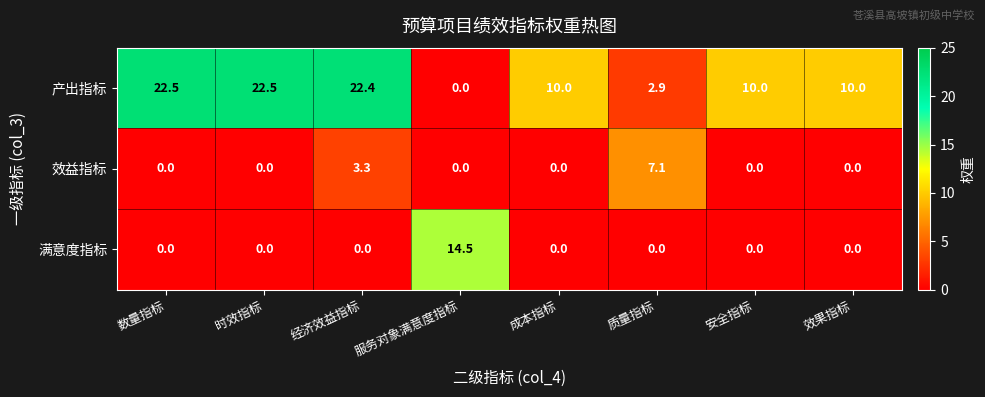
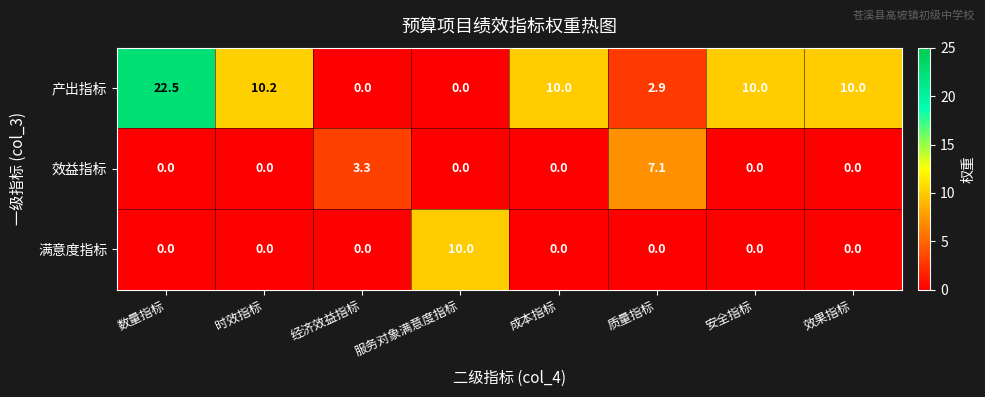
  {
    "产出指标": {
      "数量指标": 22.5,
-     "时效指标": 22.5,
-     "经济效益指标": 22.4,
+     "时效指标": 10.2,
+     "经济效益指标": 0.0,
      "服务对象满意度指标": 0.0,
      "成本指标": 10.0,
      "质量指标": 2.9,
      "安全指标": 10.0,
      "效果指标": 10.0
    },
    "效益指标": {
      "数量指标": 0.0,
      "时效指标": 0.0,
      "经济效益指标": 3.3,
      "服务对象满意度指标": 0.0,
      "成本指标": 0.0,
      "质量指标": 7.1,
      "安全指标": 0.0,
      "效果指标": 0.0
    },
    "满意度指标": {
      "数量指标": 0.0,
      "时效指标": 0.0,
      "经济效益指标": 0.0,
-     "服务对象满意度指标": 14.5,
+     "服务对象满意度指标": 10.0,
      "成本指标": 0.0,
      "质量指标": 0.0,
      "安全指标": 0.0,
      "效果指标": 0.0
    }
  }
